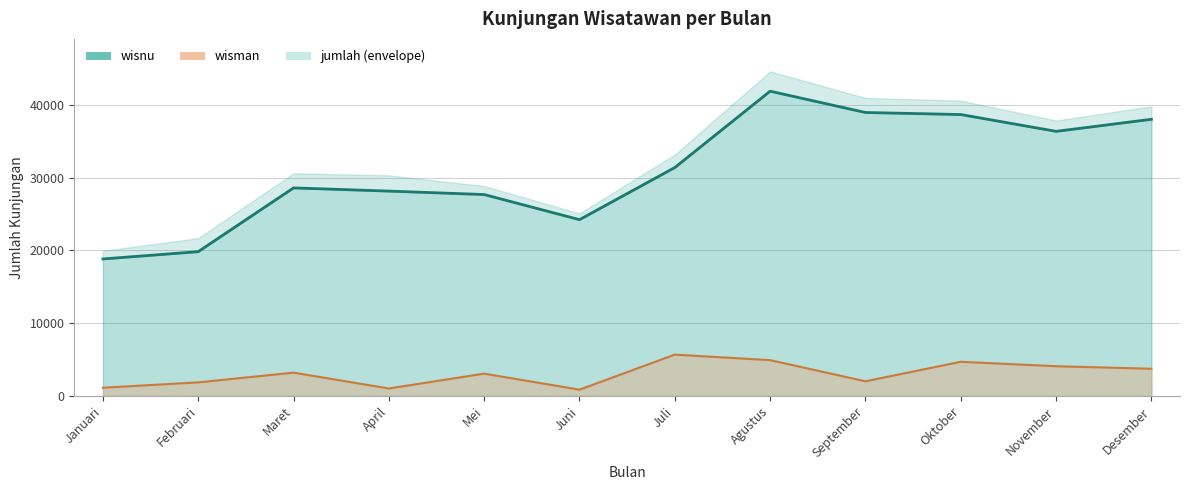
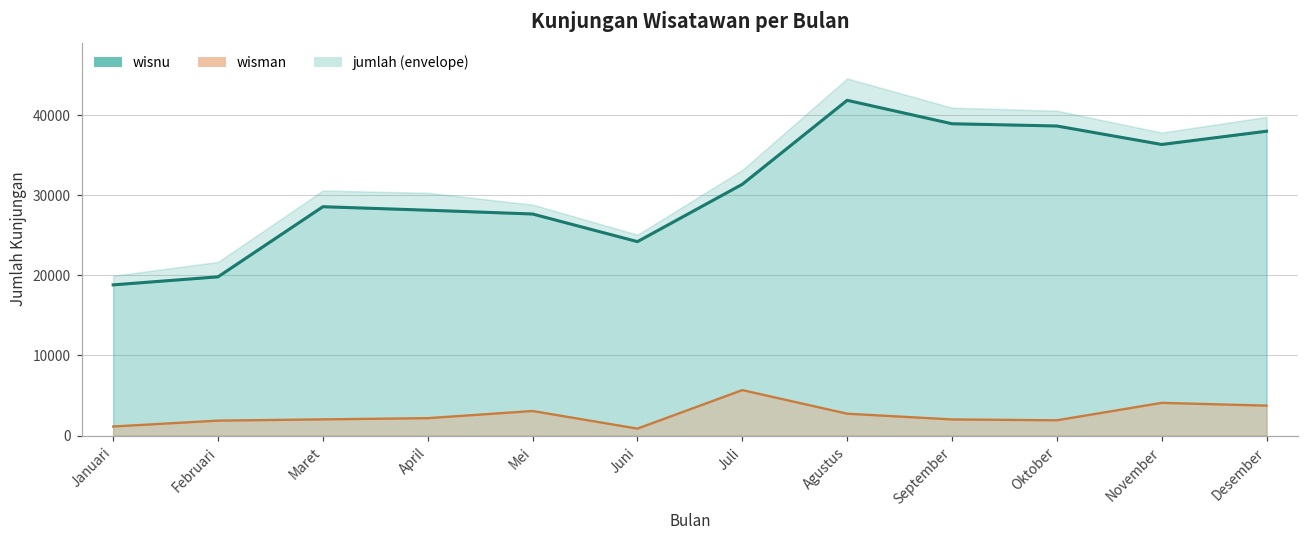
  {
    "wisman": {
      "Januari": 1000,
      "Februari": 2000,
-     "Maret": 3000,
-     "April": 1000,
+     "Maret": 2000,
+     "April": 2000,
      "Mei": 3000,
      "Juni": 1000,
      "Juli": 6000,
-     "Agustus": 5000,
+     "Agustus": 3000,
      "September": 2000,
-     "Oktober": 5000,
+     "Oktober": 2000,
      "November": 4000,
      "Desember": 4000
    }
  }
